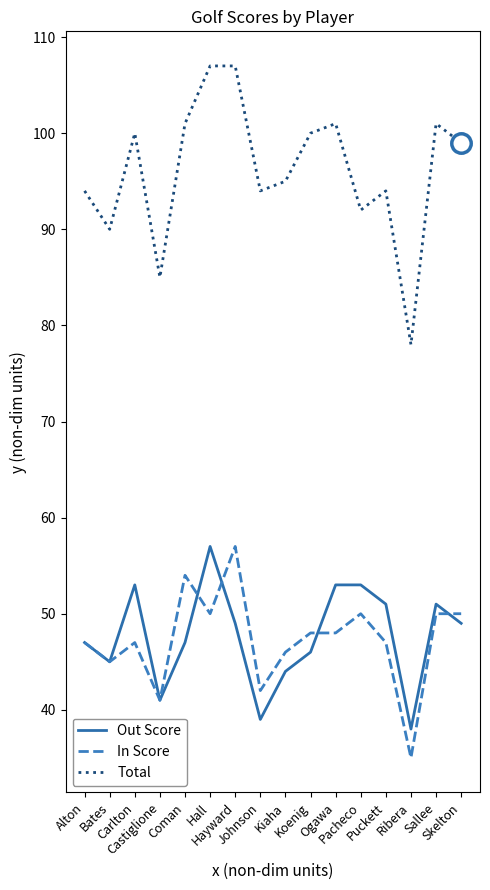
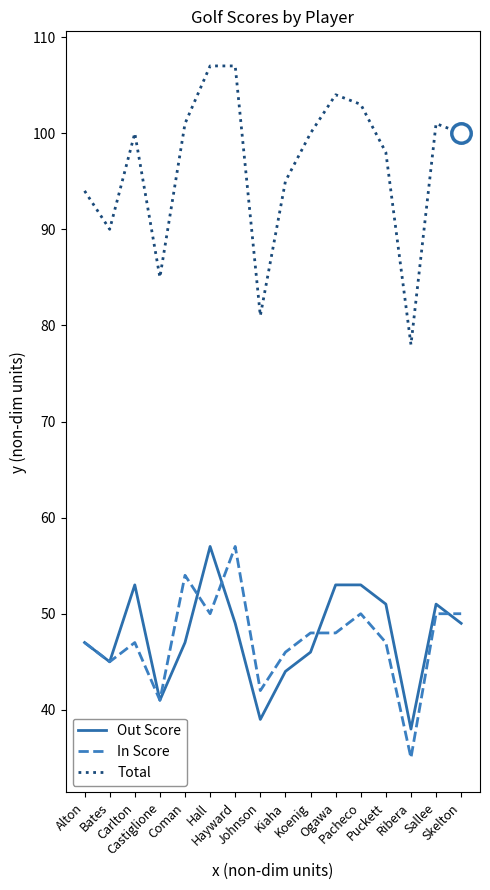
  {
    "Total": {
      "Alton": 94,
      "Bates": 90,
      "Carlton": 100,
      "Castiglione": 85,
      "Coman": 101,
      "Hall": 107,
      "Hayward": 107,
-     "Johnson": 94,
+     "Johnson": 81,
      "Kiaha": 95,
      "Koenig": 100,
-     "Ogawa": 101,
-     "Pacheco": 92,
-     "Puckett": 94,
+     "Ogawa": 104,
+     "Pacheco": 103,
+     "Puckett": 98,
      "Ribera": 78,
      "Sallee": 101,
-     "Skelton": 99
+     "Skelton": 100
    }
  }
